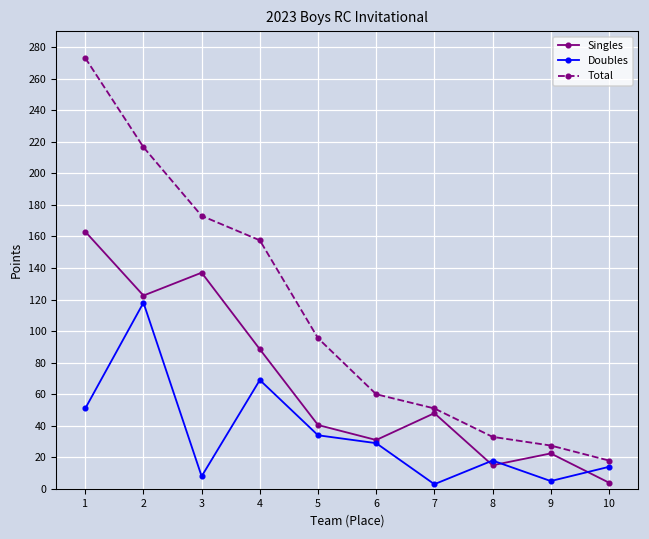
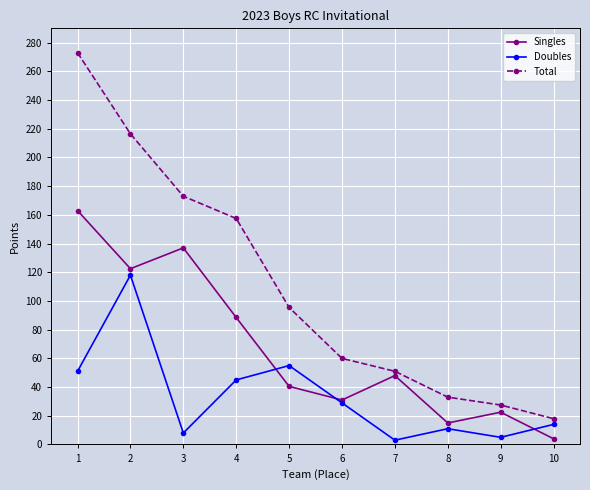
  {
    "Doubles": {
      "1": 51,
      "2": 118,
      "3": 8,
-     "4": 69,
-     "5": 34,
+     "4": 45,
+     "5": 55,
      "6": 29,
      "7": 3,
-     "8": 18,
+     "8": 11,
      "9": 5,
      "10": 14
    }
  }
